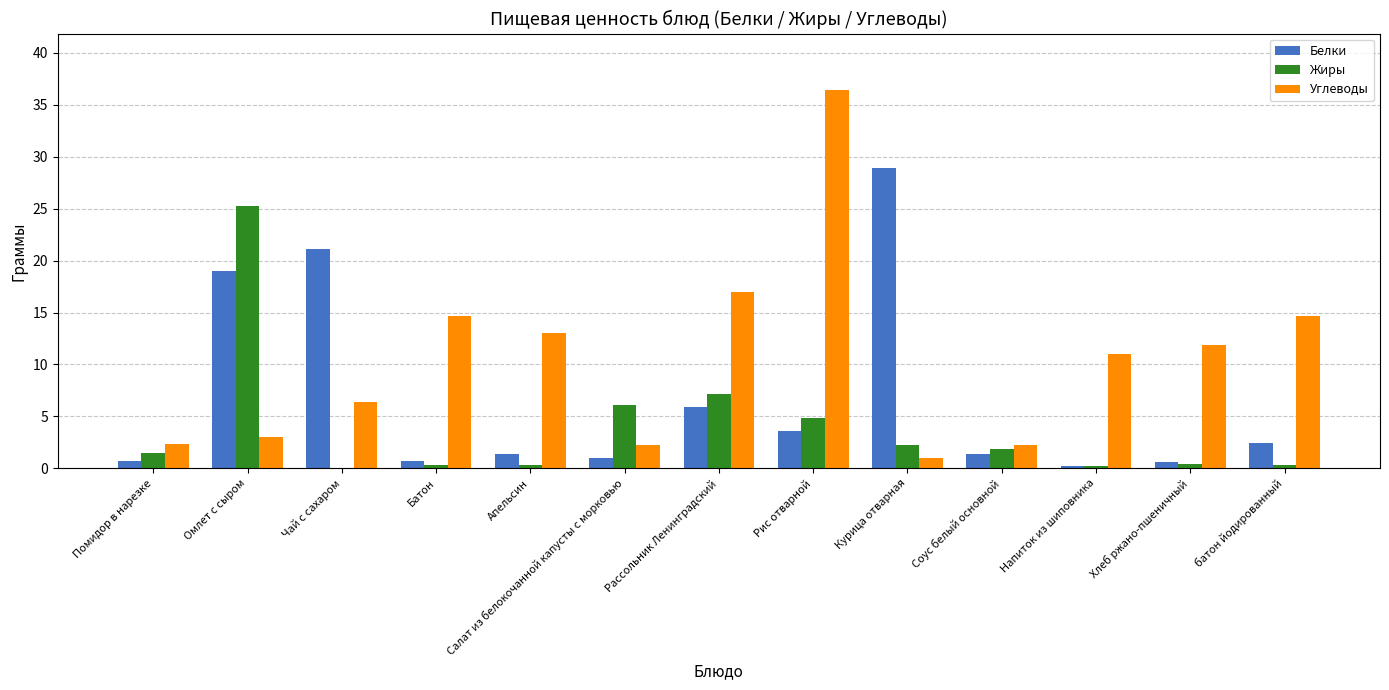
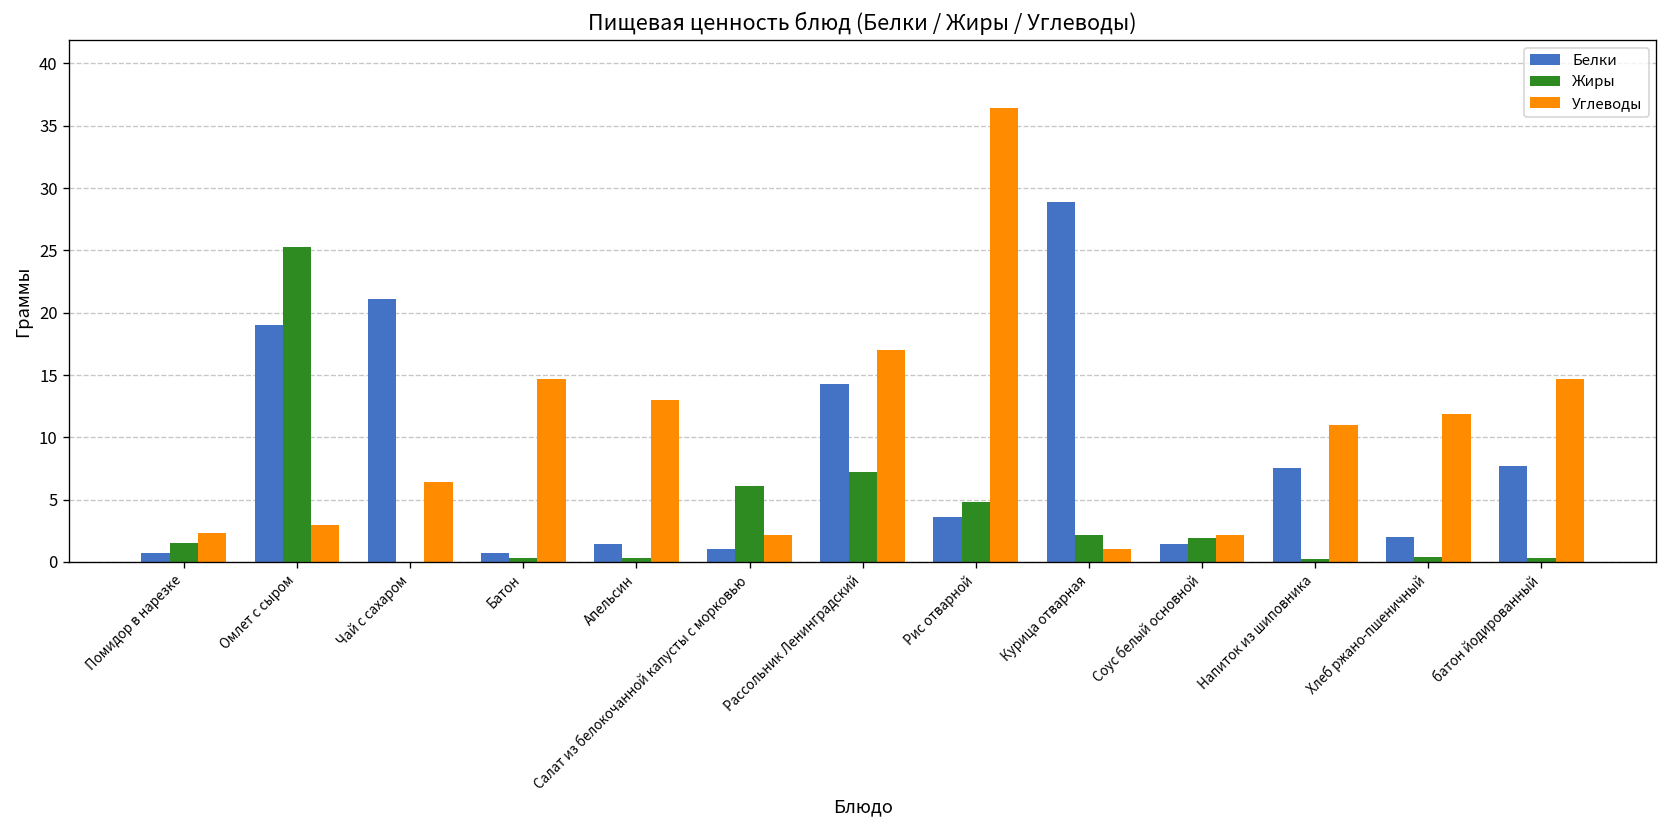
  {
    "Белки": {
      "Помидор в нарезке": 0.7,
      "Омлет с сыром": 19.0,
      "Чай с сахаром": 21.1,
      "Батон": 0.7,
      "Апельсин": 1.4,
      "Салат из белокочанной капусты с морковью": 1.0,
-     "Рассольник Ленинградский": 5.9,
+     "Рассольник Ленинградский": 14.3,
      "Рис отварной": 3.6,
      "Курица отварная": 28.9,
      "Соус белый основной": 1.4,
-     "Напиток из шиповника": 0.2,
-     "Хлеб ржано-пшеничный": 0.6,
-     "батон йодированный": 2.4
+     "Напиток из шиповника": 7.5,
+     "Хлеб ржано-пшеничный": 2.0,
+     "батон йодированный": 7.7
    },
    "Жиры": {
      "Помидор в нарезке": 1.5,
      "Омлет с сыром": 25.3,
      "Чай с сахаром": 0.0,
      "Батон": 0.3,
      "Апельсин": 0.3,
      "Салат из белокочанной капусты с морковью": 6.1,
      "Рассольник Ленинградский": 7.2,
      "Рис отварной": 4.8,
      "Курица отварная": 2.2,
      "Соус белый основной": 1.9,
      "Хлеб ржано-пшеничный": 0.4,
      "батон йодированный": 0.3
    },
    "Углеводы": {
      "Помидор в нарезке": 2.3,
      "Омлет с сыром": 3.0,
      "Чай с сахаром": 6.4,
      "Батон": 14.7,
      "Апельсин": 13.0,
      "Салат из белокочанной капусты с морковью": 2.2,
      "Рассольник Ленинградский": 17.0,
      "Рис отварной": 36.4,
      "Курица отварная": 1.0,
      "Соус белый основной": 2.2,
      "Напиток из шиповника": 11.0,
      "Хлеб ржано-пшеничный": 11.9,
      "батон йодированный": 14.7
    }
  }
